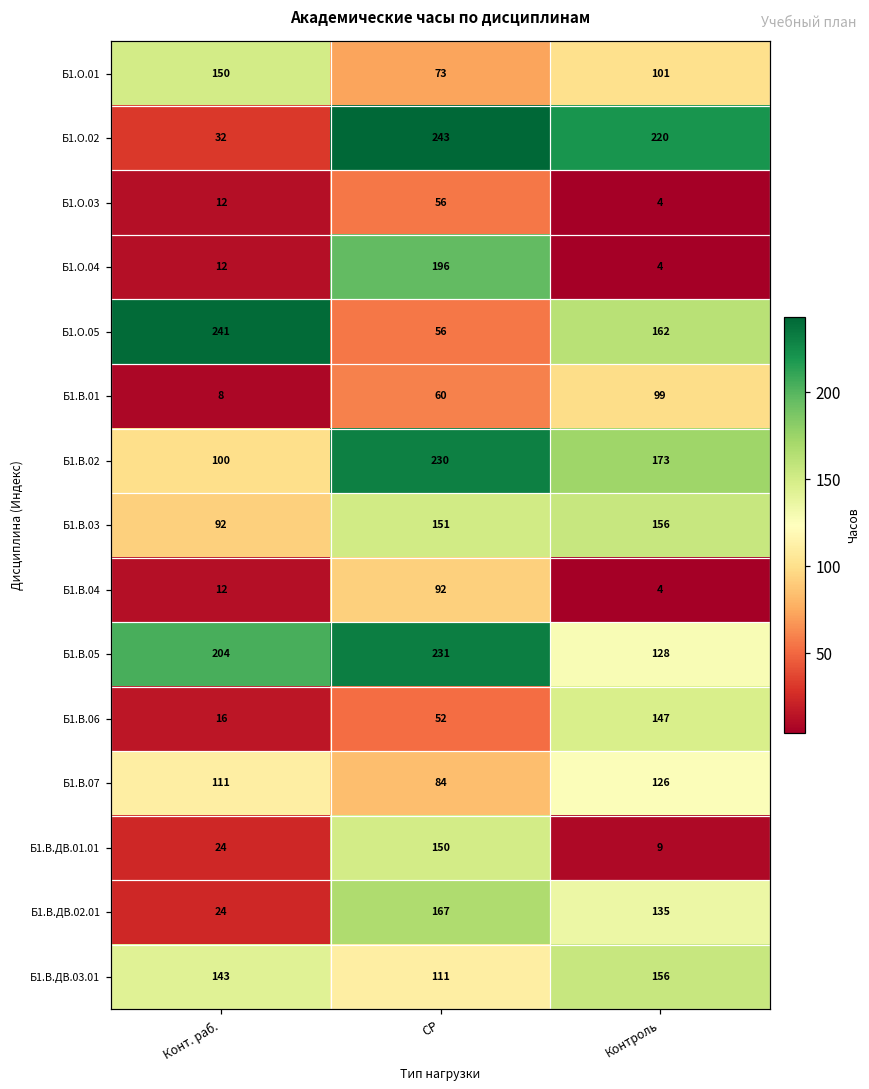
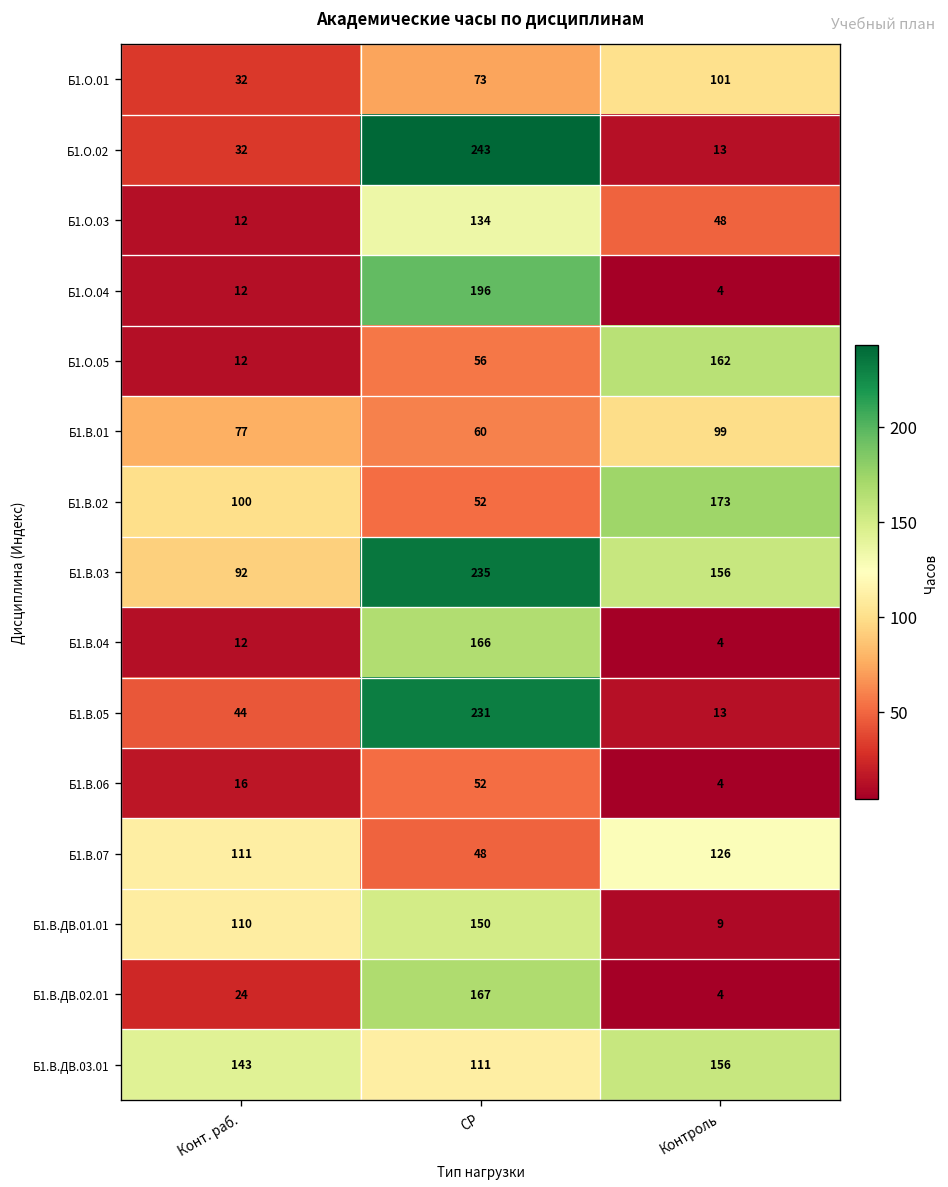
  {
    "Б1.О.01": {
-     "Конт. раб.": 150,
+     "Конт. раб.": 32,
      "СР": 73,
      "Контроль": 101
    },
    "Б1.О.02": {
      "Конт. раб.": 32,
      "СР": 243,
-     "Контроль": 220
+     "Контроль": 13
    },
    "Б1.О.03": {
      "Конт. раб.": 12,
-     "СР": 56,
-     "Контроль": 4
+     "СР": 134,
+     "Контроль": 48
    },
    "Б1.О.04": {
      "Конт. раб.": 12,
      "СР": 196,
      "Контроль": 4
    },
    "Б1.О.05": {
-     "Конт. раб.": 241,
+     "Конт. раб.": 12,
      "СР": 56,
      "Контроль": 162
    },
    "Б1.В.01": {
-     "Конт. раб.": 8,
+     "Конт. раб.": 77,
      "СР": 60,
      "Контроль": 99
    },
    "Б1.В.02": {
      "Конт. раб.": 100,
-     "СР": 230,
+     "СР": 52,
      "Контроль": 173
    },
    "Б1.В.03": {
      "Конт. раб.": 92,
-     "СР": 151,
+     "СР": 235,
      "Контроль": 156
    },
    "Б1.В.04": {
      "Конт. раб.": 12,
-     "СР": 92,
+     "СР": 166,
      "Контроль": 4
    },
    "Б1.В.05": {
-     "Конт. раб.": 204,
+     "Конт. раб.": 44,
      "СР": 231,
-     "Контроль": 128
+     "Контроль": 13
    },
    "Б1.В.06": {
      "Конт. раб.": 16,
      "СР": 52,
-     "Контроль": 147
+     "Контроль": 4
    },
    "Б1.В.07": {
      "Конт. раб.": 111,
-     "СР": 84,
+     "СР": 48,
      "Контроль": 126
    },
    "Б1.В.ДВ.01.01": {
-     "Конт. раб.": 24,
+     "Конт. раб.": 110,
      "СР": 150,
      "Контроль": 9
    },
    "Б1.В.ДВ.02.01": {
      "Конт. раб.": 24,
      "СР": 167,
-     "Контроль": 135
+     "Контроль": 4
    },
    "Б1.В.ДВ.03.01": {
      "Конт. раб.": 143,
      "СР": 111,
      "Контроль": 156
    }
  }
